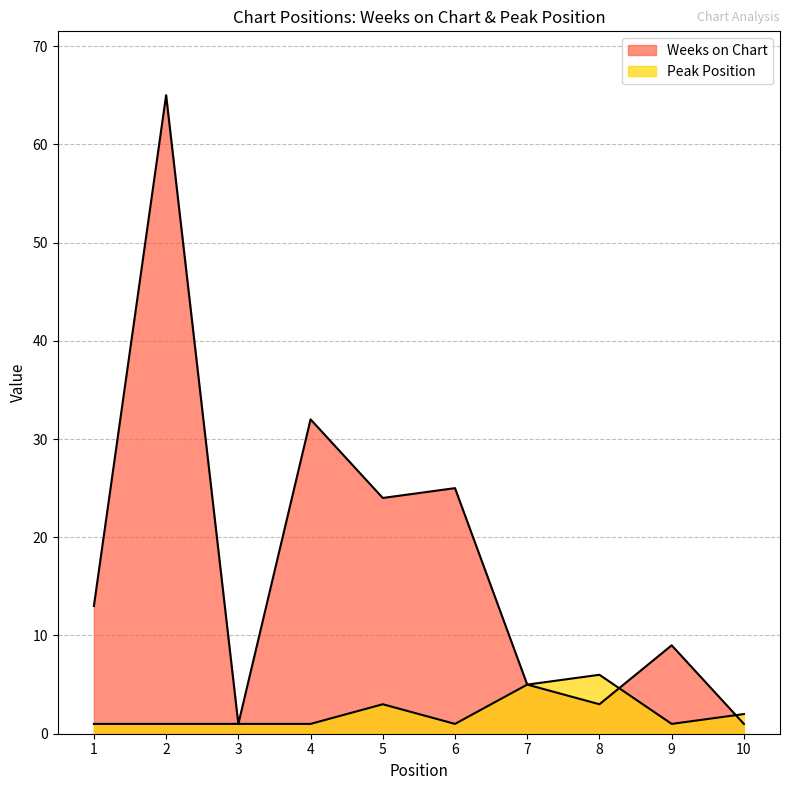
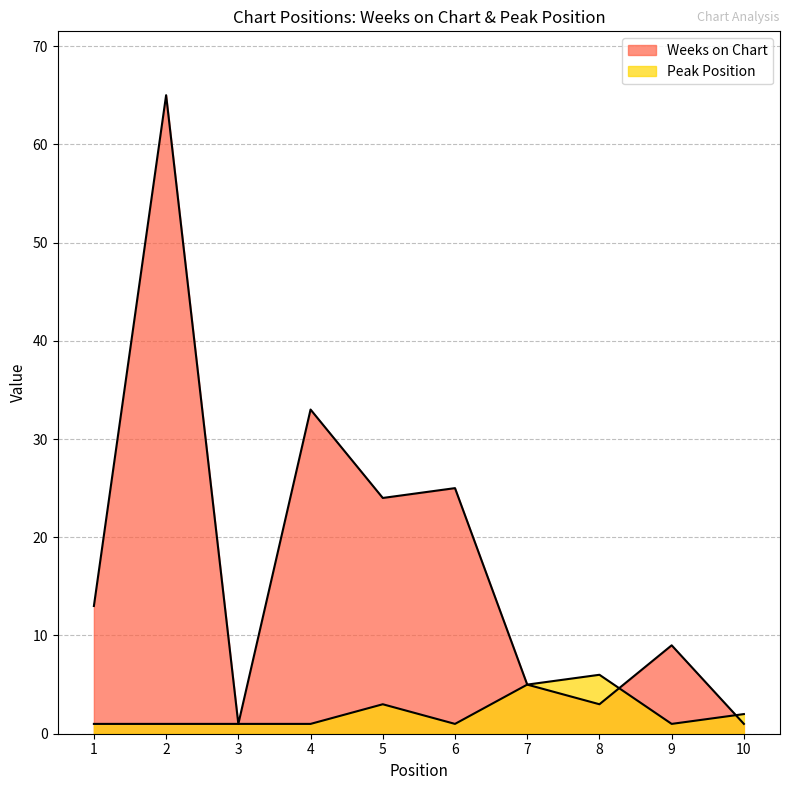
  {
    "Weeks on Chart": {
      "1": 13,
      "2": 65,
-     "4": 32,
+     "4": 33,
      "5": 24,
      "6": 25,
      "8": 3,
      "9": 9,
      "10": 1
    },
    "Peak Position": {
      "1": 1,
      "2": 1,
      "4": 1,
      "5": 3,
      "6": 1,
      "8": 6,
      "9": 1,
      "10": 2
    }
  }
